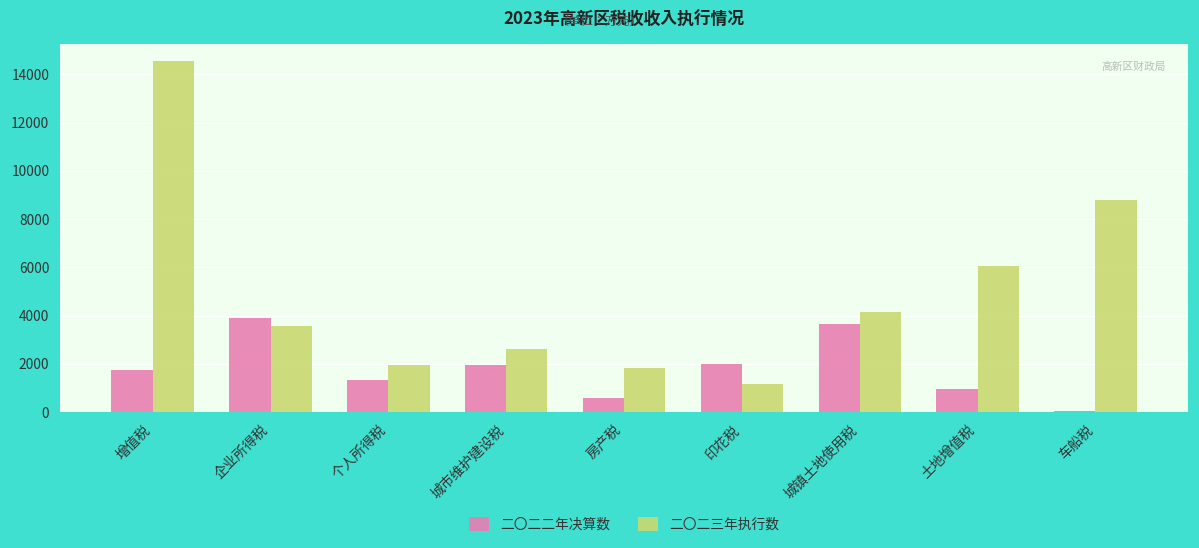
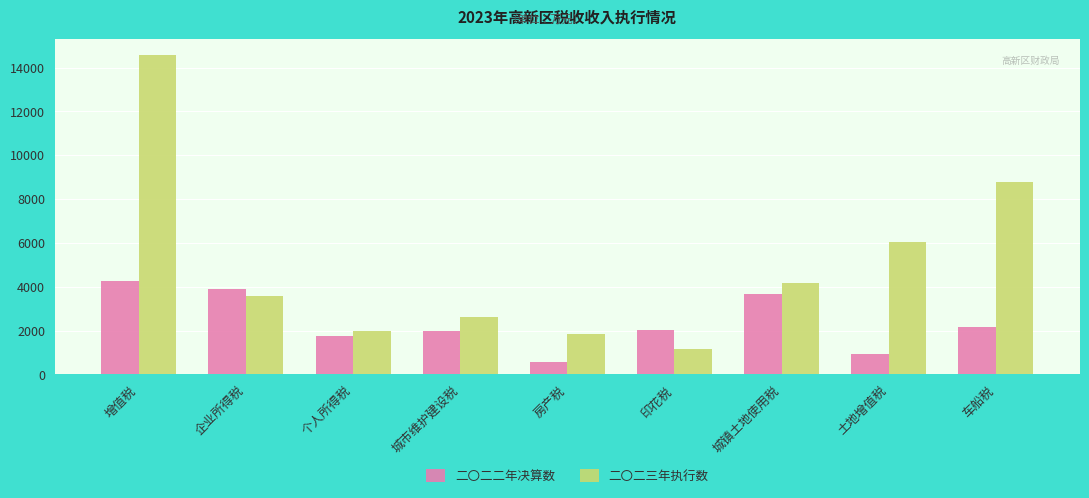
  {
    "二〇二二年决算数": {
-     "增值税": 1800,
+     "增值税": 4300,
      "企业所得税": 3900,
-     "个人所得税": 1300,
+     "个人所得税": 1800,
      "城市维护建设税": 2000,
      "房产税": 600,
      "印花税": 2000,
      "城镇土地使用税": 3700,
      "土地增值税": 900,
-     "车船税": 0
+     "车船税": 2100
    },
    "二〇二三年执行数": {
      "增值税": 14600,
      "企业所得税": 3600,
      "个人所得税": 2000,
      "城市维护建设税": 2600,
      "房产税": 1800,
      "印花税": 1100,
      "城镇土地使用税": 4200,
      "土地增值税": 6000,
      "车船税": 8800
    }
  }
